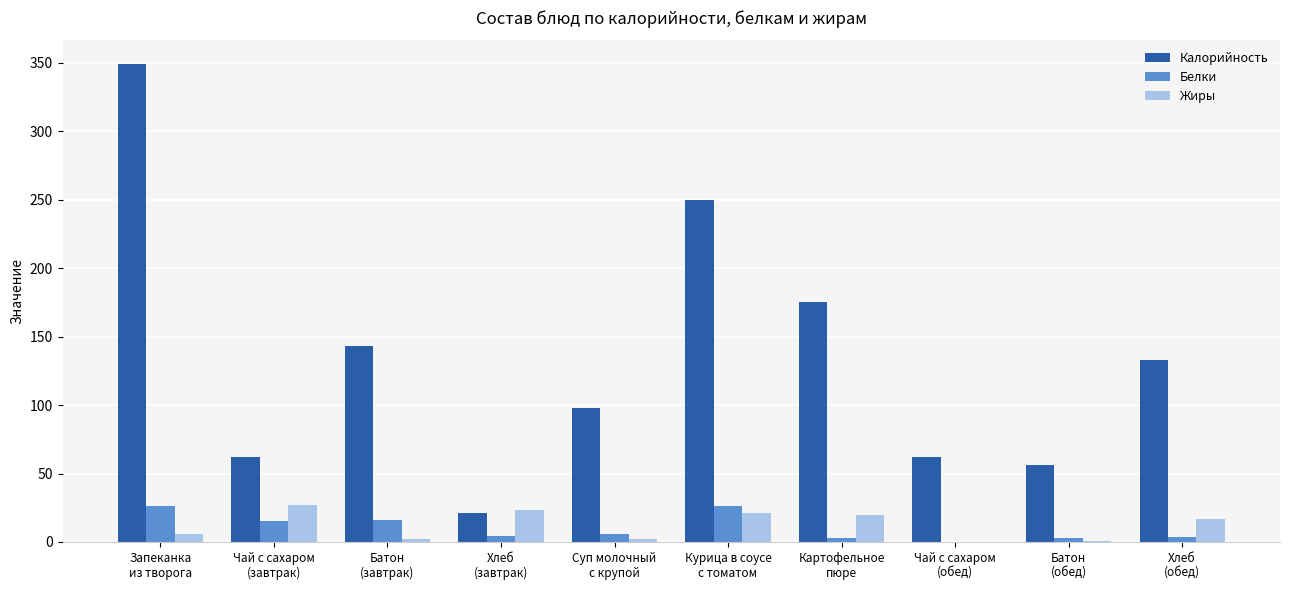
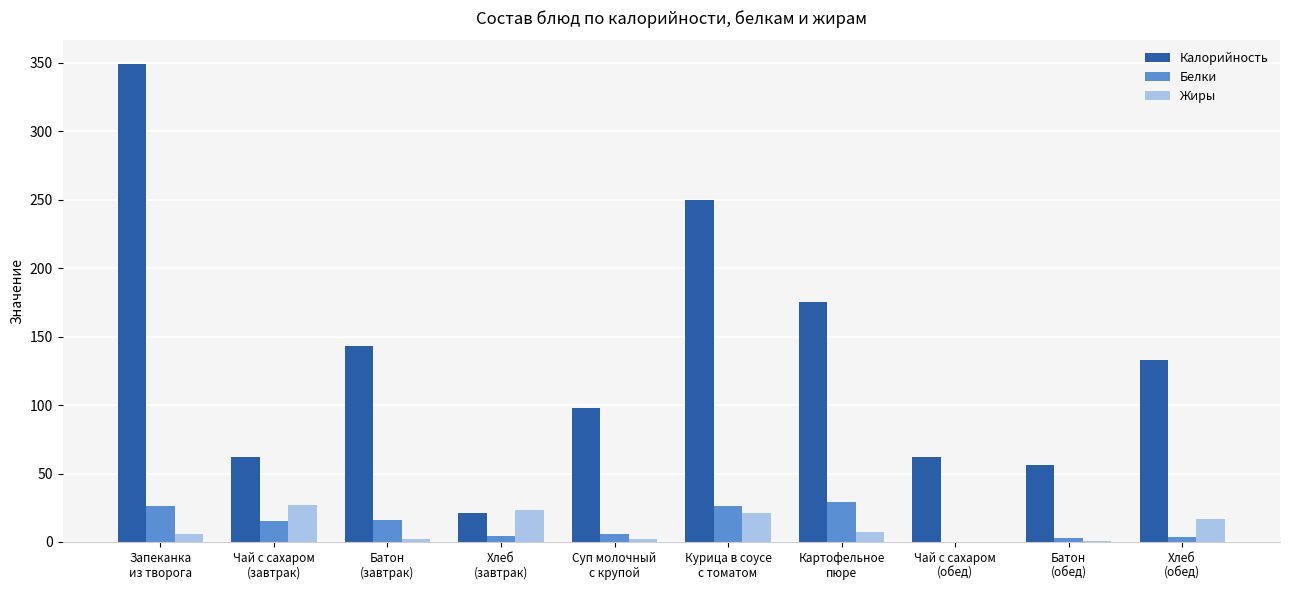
  {
    "Калорийность": {
      "Запеканка из творога": 349,
      "Чай с сахаром (завтрак)": 62,
      "Батон (завтрак)": 143,
      "Хлеб (завтрак)": 21,
      "Суп молочный с крупой": 98,
      "Курица в соусе с томатом": 250,
      "Картофельное пюре": 175,
      "Чай с сахаром (обед)": 62,
      "Батон (обед)": 56,
      "Хлеб (обед)": 133
    },
    "Белки": {
      "Запеканка из творога": 26,
      "Чай с сахаром (завтрак)": 15,
      "Батон (завтрак)": 16,
      "Хлеб (завтрак)": 4,
      "Суп молочный с крупой": 6,
      "Курица в соусе с томатом": 26,
-     "Картофельное пюре": 3,
+     "Картофельное пюре": 29,
      "Чай с сахаром (обед)": 0,
      "Батон (обед)": 3,
      "Хлеб (обед)": 4
    },
    "Жиры": {
      "Запеканка из творога": 6,
      "Чай с сахаром (завтрак)": 27,
      "Батон (завтрак)": 2,
      "Хлеб (завтрак)": 23,
      "Суп молочный с крупой": 2,
      "Курица в соусе с томатом": 21,
-     "Картофельное пюре": 20,
+     "Картофельное пюре": 7,
      "Чай с сахаром (обед)": 0,
      "Хлеб (обед)": 17
    }
  }
